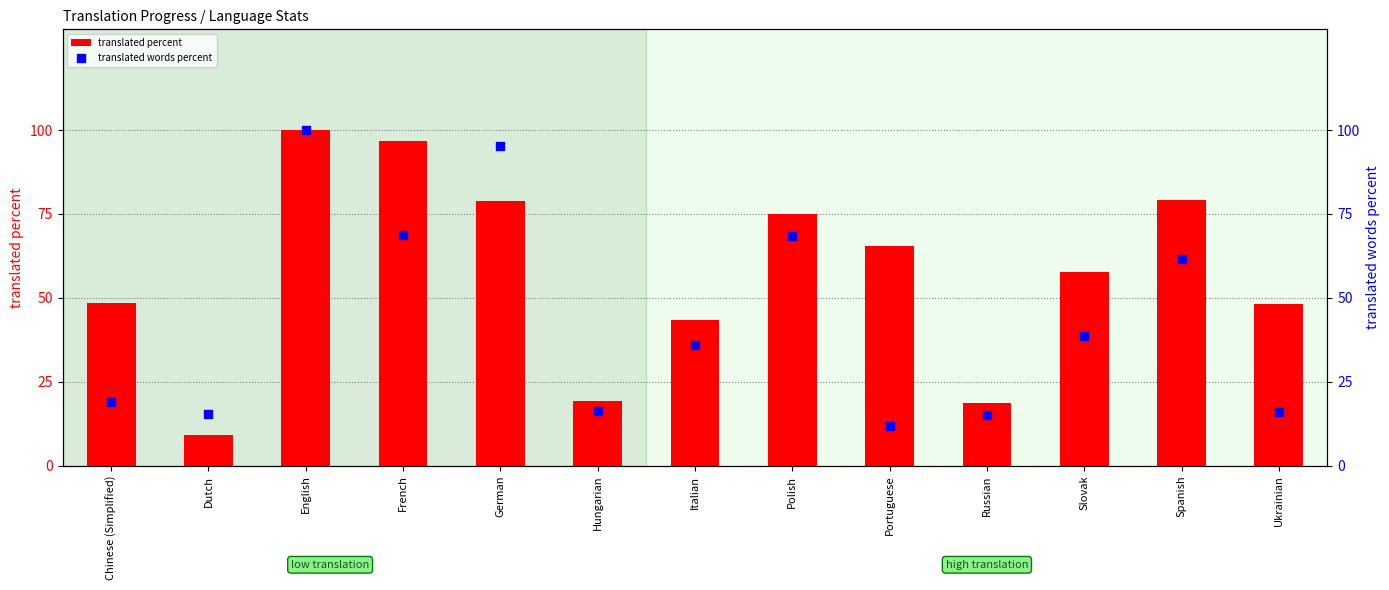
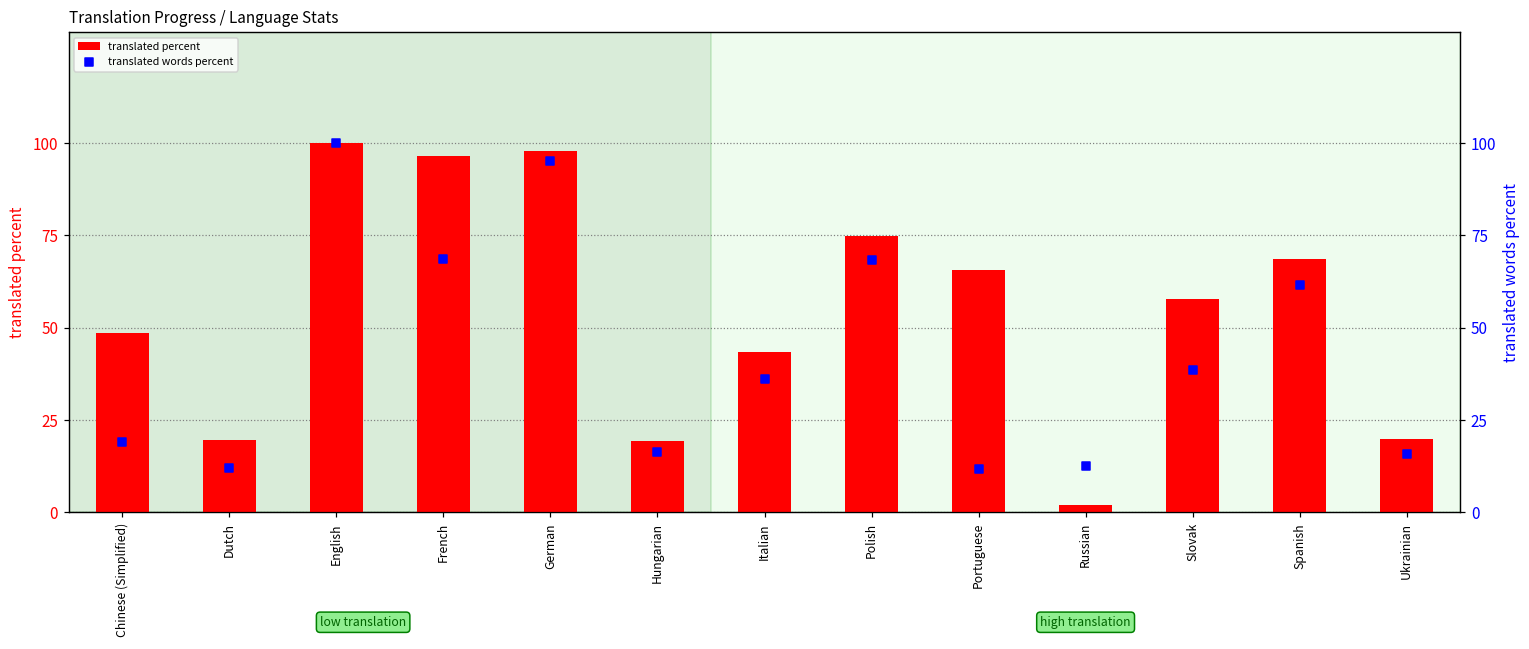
  {
    "translated percent": {
      "Chinese (Simplified)": 49,
-     "Dutch": 9,
+     "Dutch": 20,
      "English": 100,
      "French": 97,
-     "German": 79,
+     "German": 98,
      "Hungarian": 19,
      "Italian": 43,
      "Polish": 75,
      "Portuguese": 66,
-     "Russian": 19,
+     "Russian": 2,
      "Slovak": 58,
-     "Spanish": 79,
-     "Ukrainian": 48
+     "Spanish": 69,
+     "Ukrainian": 20
    },
    "translated words percent": {
-     "Dutch": 16,
-     "Russian": 15
+     "Dutch": 12,
+     "Russian": 13
    }
  }
